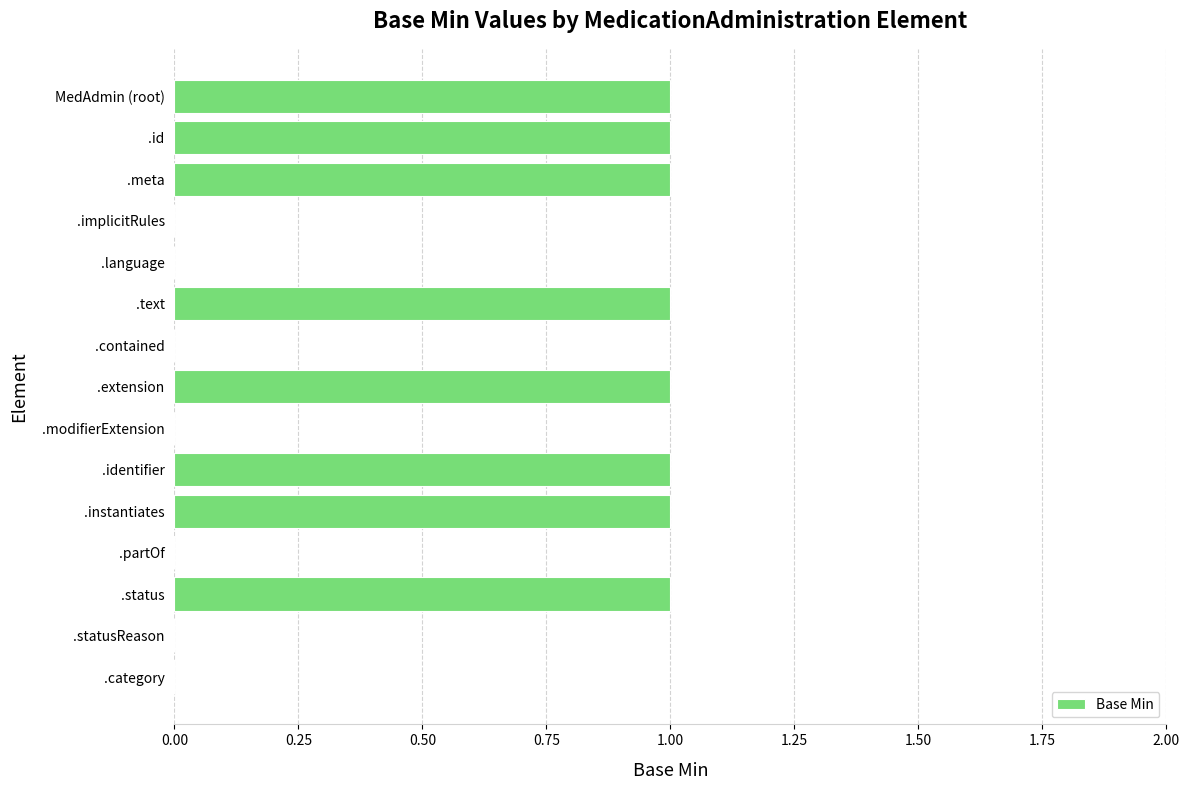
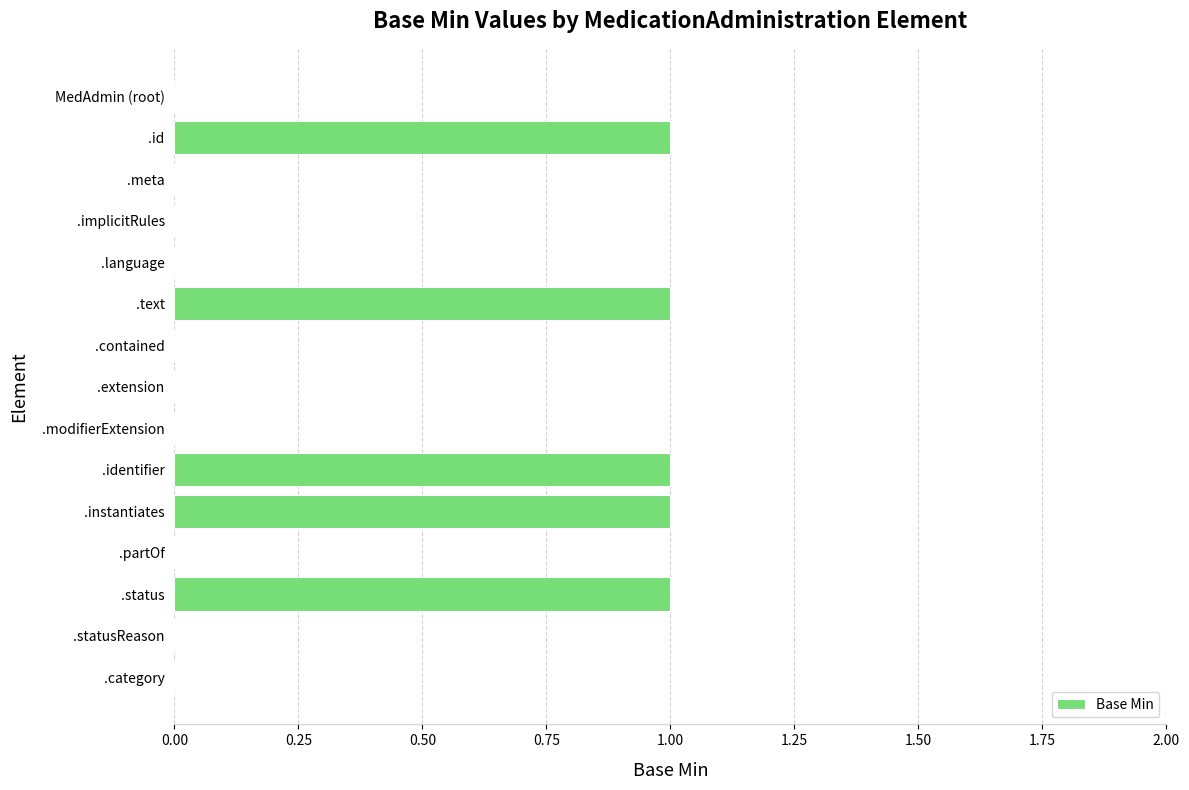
  {
-   "MedAdmin (root)": 1,
+   "MedAdmin (root)": 0,
    ".id": 1,
-   ".meta": 1,
+   ".meta": 0,
    ".implicitRules": 0,
    ".language": 0,
    ".text": 1,
    ".contained": 0,
-   ".extension": 1,
+   ".extension": 0,
    ".modifierExtension": 0,
    ".identifier": 1,
    ".instantiates": 1,
    ".partOf": 0,
    ".status": 1,
    ".statusReason": 0,
    ".category": 0
  }
